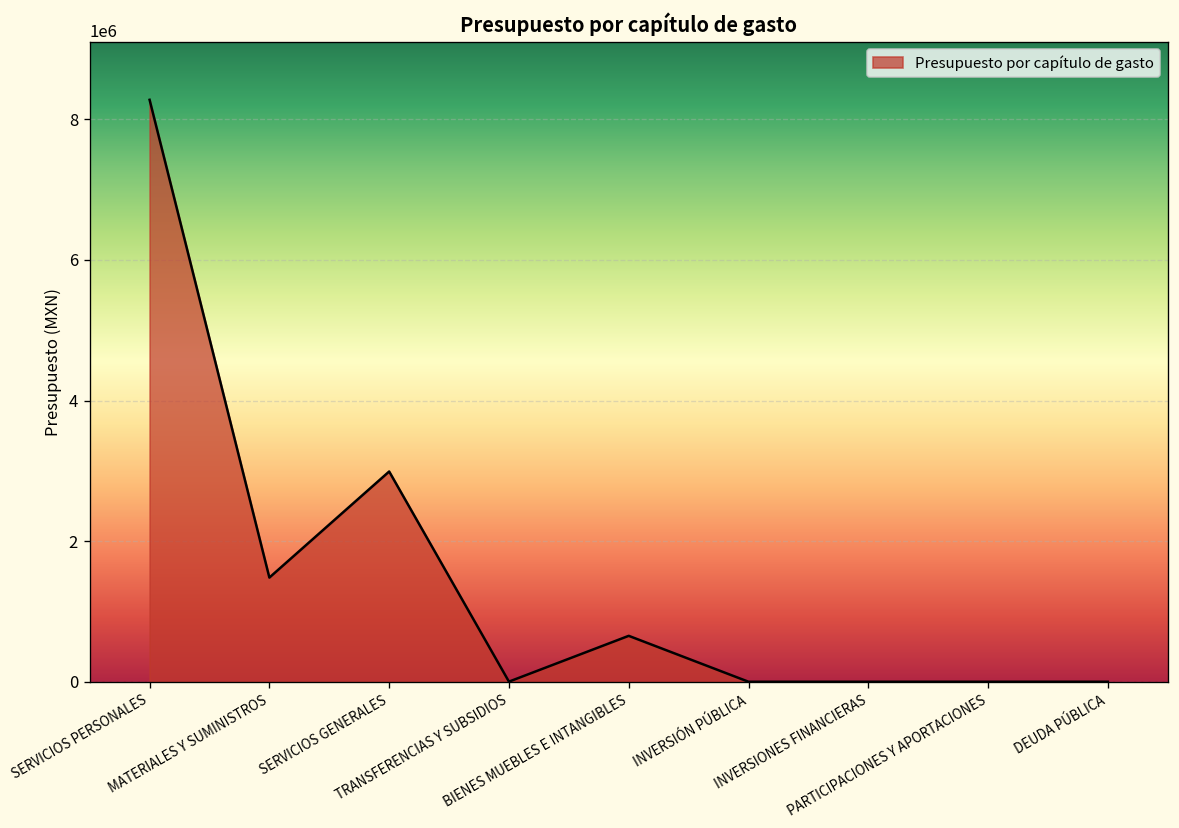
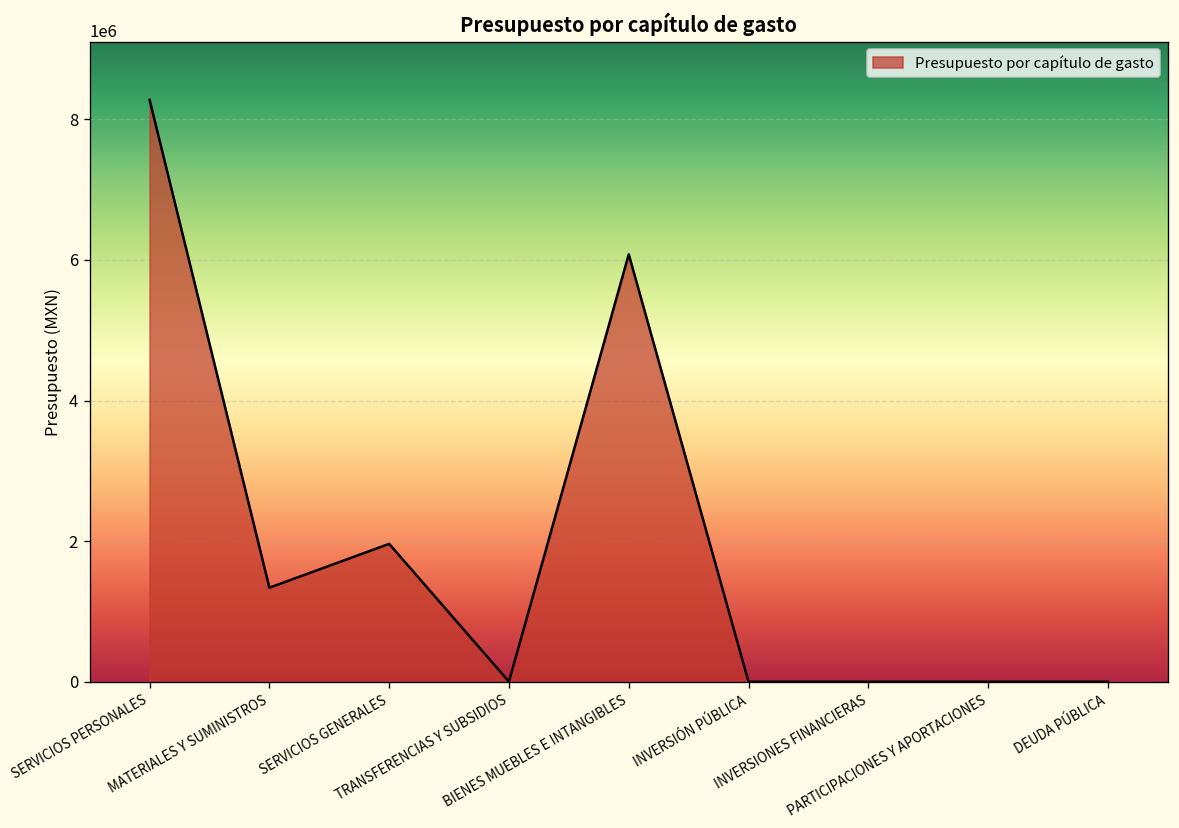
  {
    "SERVICIOS PERSONALES": 8300000,
-   "MATERIALES Y SUMINISTROS": 1500000,
-   "SERVICIOS GENERALES": 3000000,
+   "MATERIALES Y SUMINISTROS": 1300000,
+   "SERVICIOS GENERALES": 2000000,
    "TRANSFERENCIAS Y SUBSIDIOS": 0,
-   "BIENES MUEBLES E INTANGIBLES": 700000,
+   "BIENES MUEBLES E INTANGIBLES": 6100000,
    "INVERSIÓN PÚBLICA": 0,
    "INVERSIONES FINANCIERAS": 0,
    "PARTICIPACIONES Y APORTACIONES": 0,
    "DEUDA PÚBLICA": 0
  }
